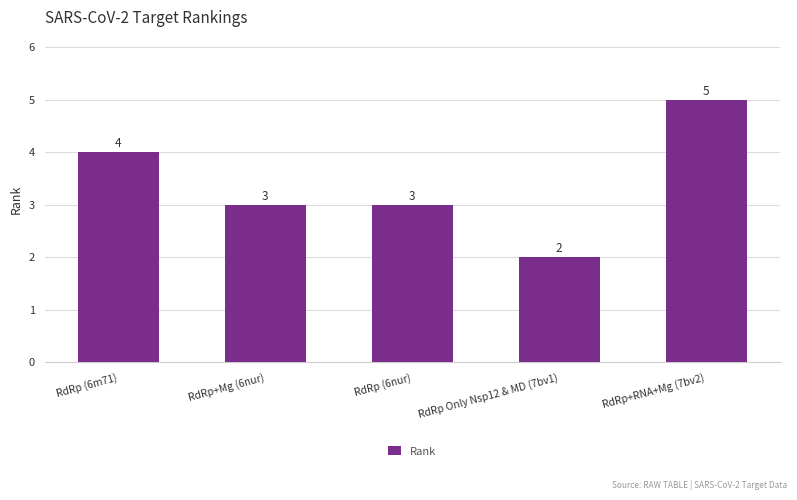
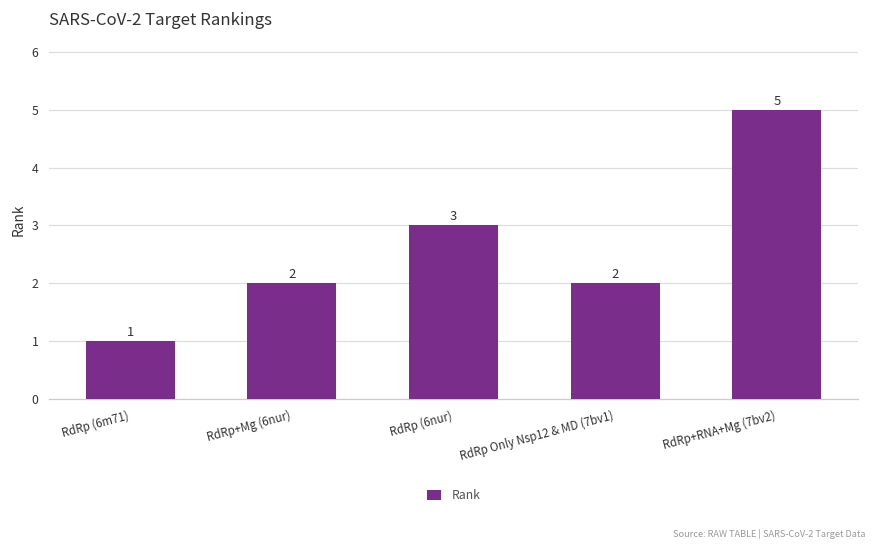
  {
-   "RdRp (6m71)": 4,
-   "RdRp+Mg (6nur)": 3,
+   "RdRp (6m71)": 1,
+   "RdRp+Mg (6nur)": 2,
    "RdRp (6nur)": 3,
    "RdRp Only Nsp12 & MD (7bv1)": 2,
    "RdRp+RNA+Mg (7bv2)": 5
  }
